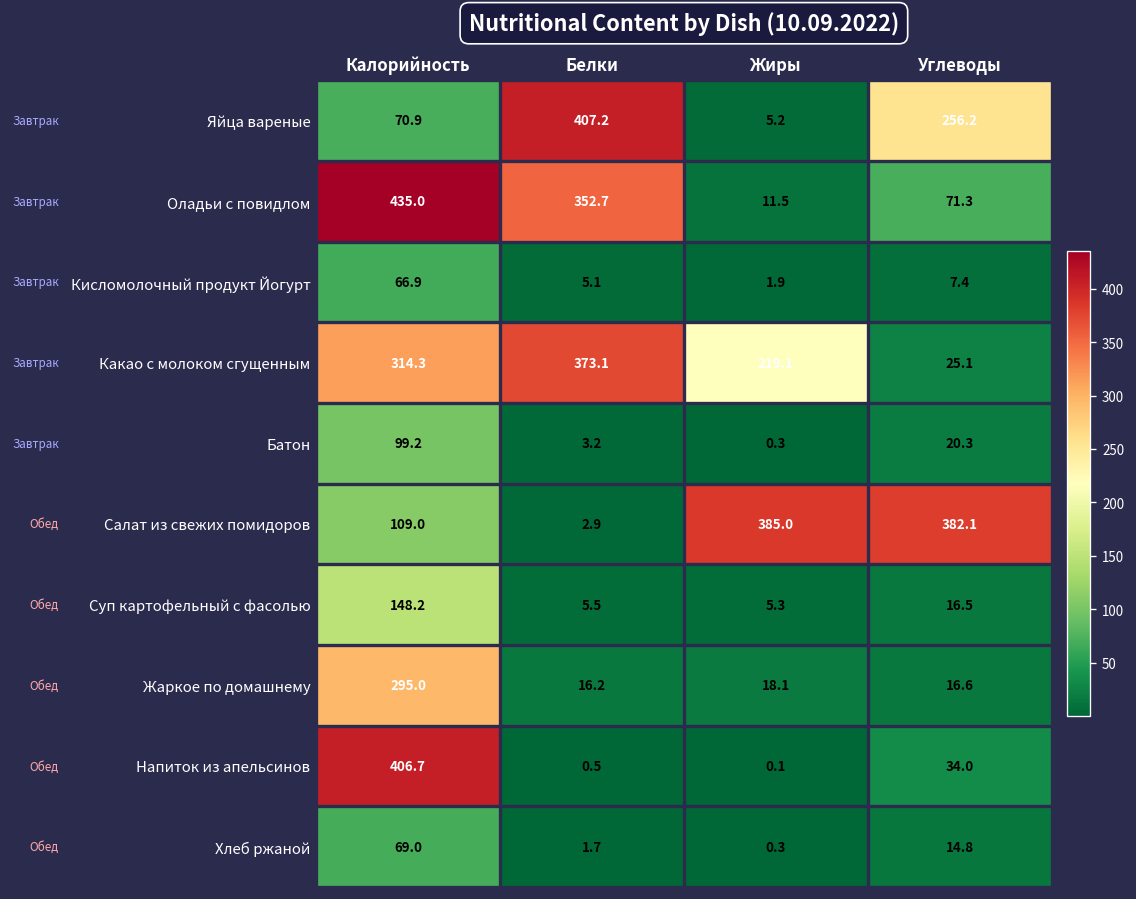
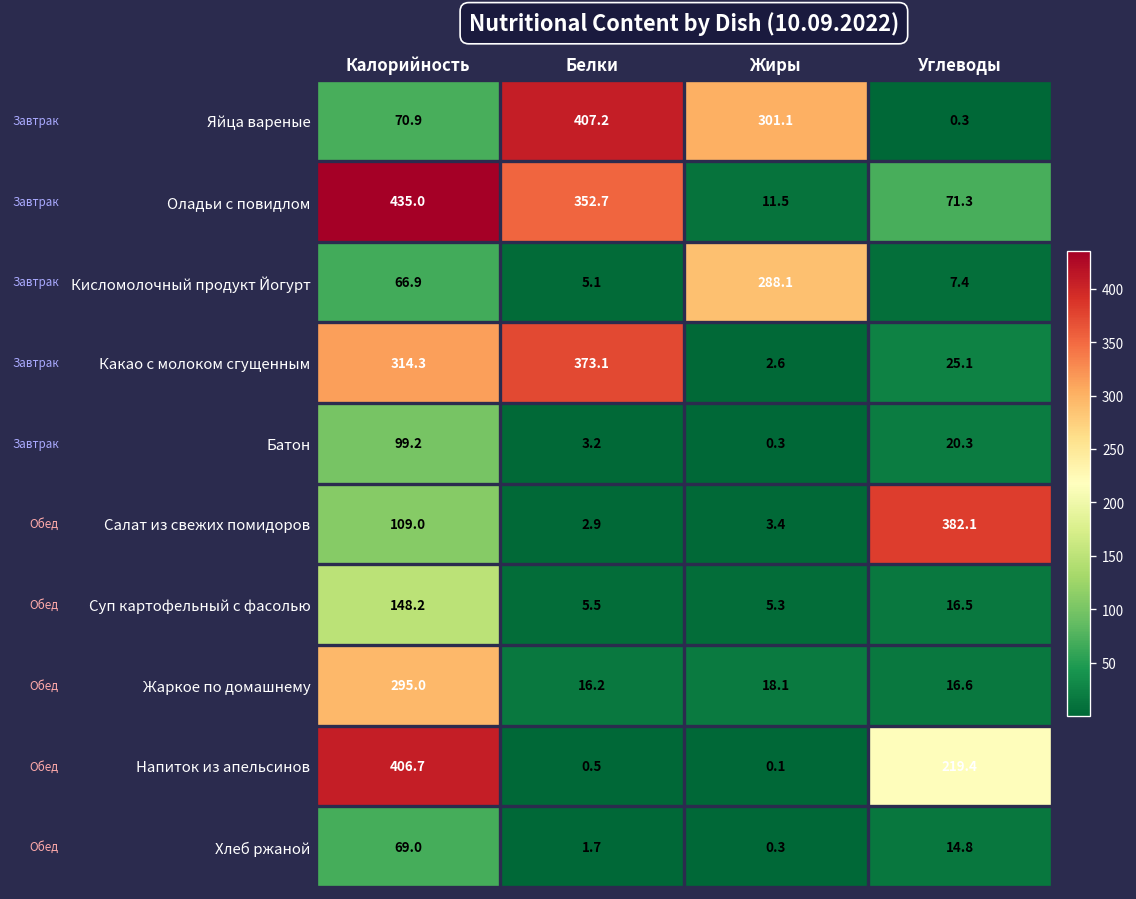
  {
    "Яйца вареные": {
      "Калорийность": 70.9,
      "Белки": 407.2,
-     "Жиры": 5.2,
-     "Углеводы": 256.2
+     "Жиры": 301.1,
+     "Углеводы": 0.3
    },
    "Оладьи с повидлом": {
      "Калорийность": 435.0,
      "Белки": 352.7,
      "Жиры": 11.5,
      "Углеводы": 71.3
    },
    "Кисломолочный продукт Йогурт": {
      "Калорийность": 66.9,
      "Белки": 5.1,
-     "Жиры": 1.9,
+     "Жиры": 288.1,
      "Углеводы": 7.4
    },
    "Какао с молоком сгущенным": {
      "Калорийность": 314.3,
      "Белки": 373.1,
-     "Жиры": 219.1,
+     "Жиры": 2.6,
      "Углеводы": 25.1
    },
    "Батон": {
      "Калорийность": 99.2,
      "Белки": 3.2,
      "Жиры": 0.3,
      "Углеводы": 20.3
    },
    "Салат из свежих помидоров": {
      "Калорийность": 109.0,
      "Белки": 2.9,
-     "Жиры": 385.0,
+     "Жиры": 3.4,
      "Углеводы": 382.1
    },
    "Суп картофельный с фасолью": {
      "Калорийность": 148.2,
      "Белки": 5.5,
      "Жиры": 5.3,
      "Углеводы": 16.5
    },
    "Жаркое по домашнему": {
      "Калорийность": 295.0,
      "Белки": 16.2,
      "Жиры": 18.1,
      "Углеводы": 16.6
    },
    "Напиток из апельсинов": {
      "Калорийность": 406.7,
      "Белки": 0.5,
      "Жиры": 0.1,
-     "Углеводы": 34.0
+     "Углеводы": 219.4
    },
    "Хлеб ржаной": {
      "Калорийность": 69.0,
      "Белки": 1.7,
      "Жиры": 0.3,
      "Углеводы": 14.8
    }
  }
